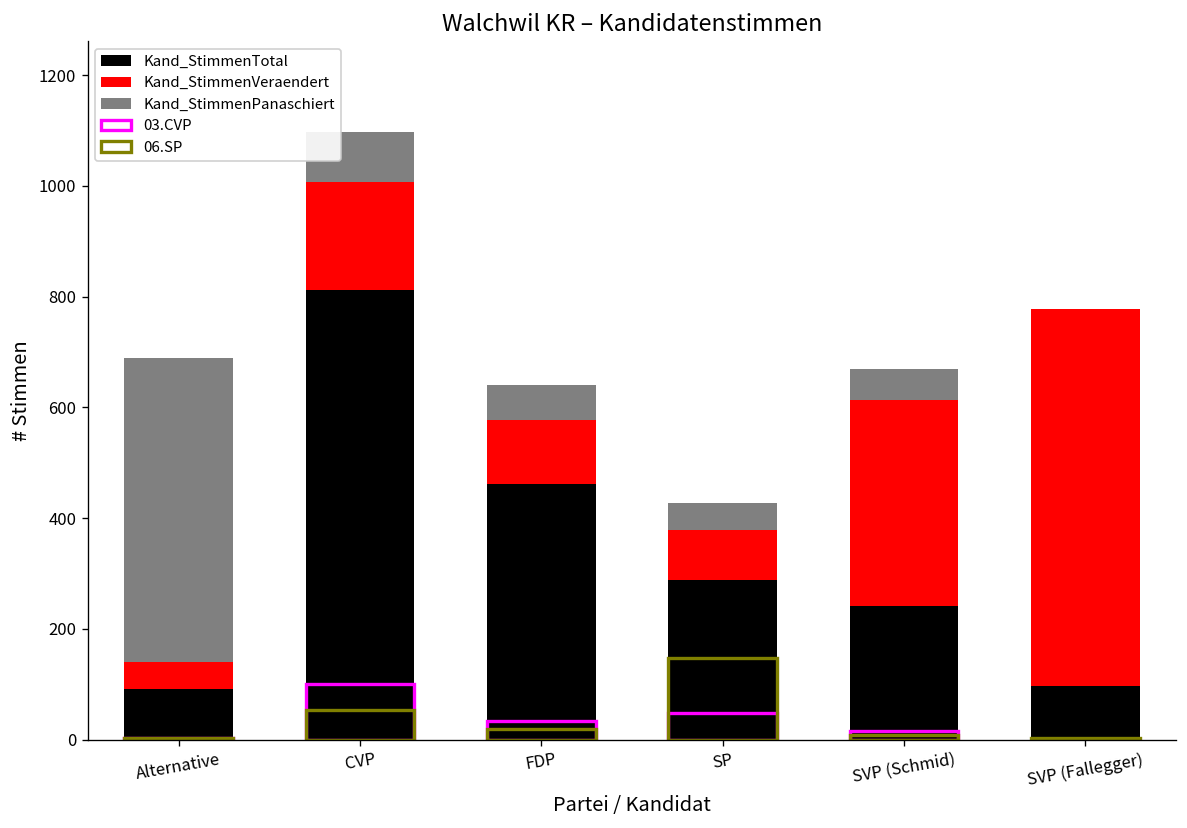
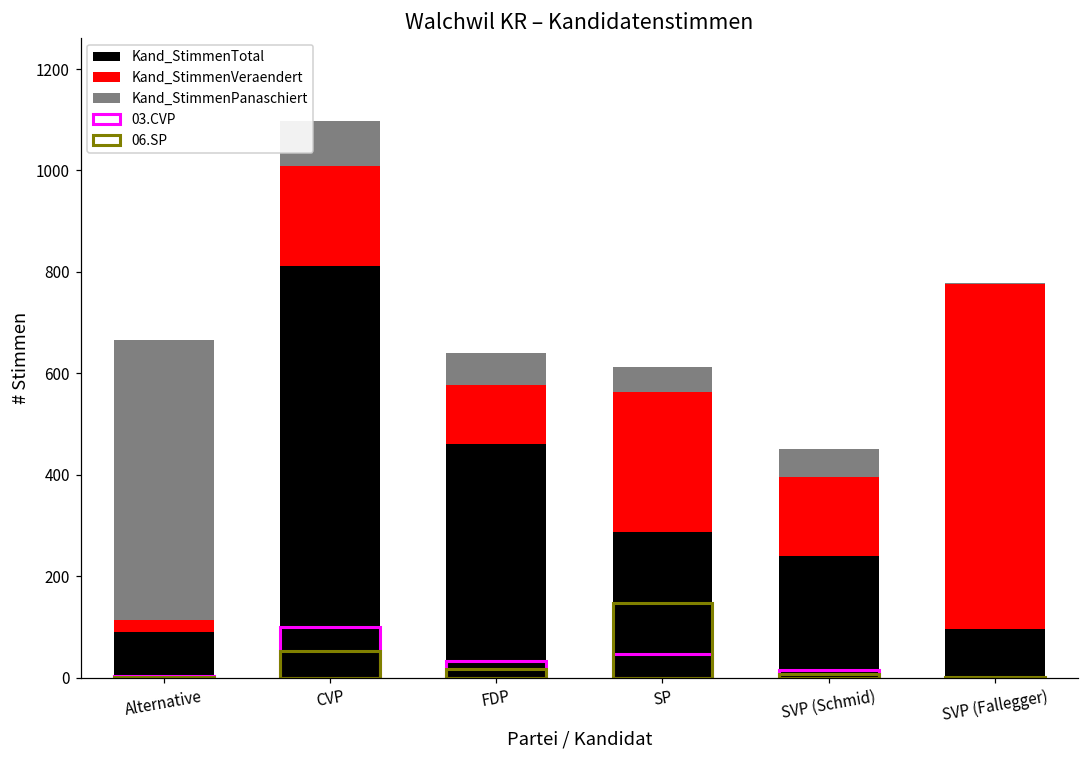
  {
    "Kand_StimmenVeraendert": {
-     "Alternative": 50,
+     "Alternative": 20,
      "CVP": 200,
      "FDP": 120,
-     "SP": 90,
-     "SVP (Schmid)": 370,
+     "SP": 280,
+     "SVP (Schmid)": 160,
      "SVP (Fallegger)": 680
    },
    "Kand_StimmenPanaschiert": {
      "Alternative": 550,
      "CVP": 90,
      "FDP": 60,
      "SP": 50,
      "SVP (Schmid)": 60
    }
  }
